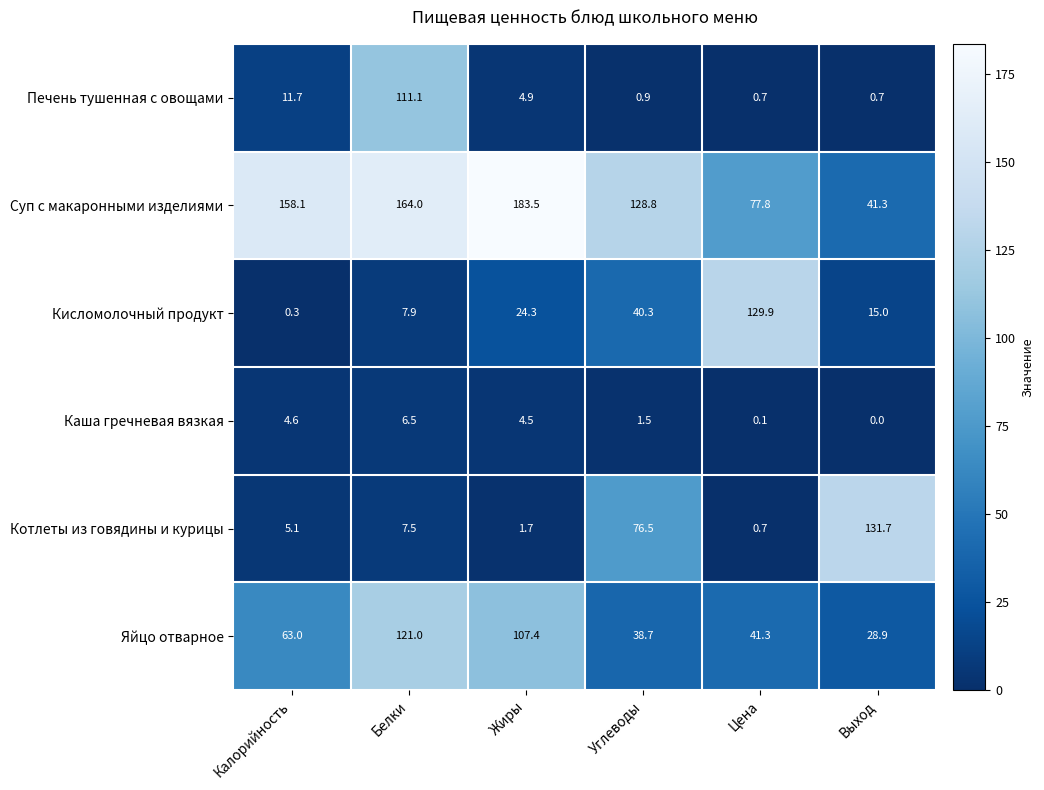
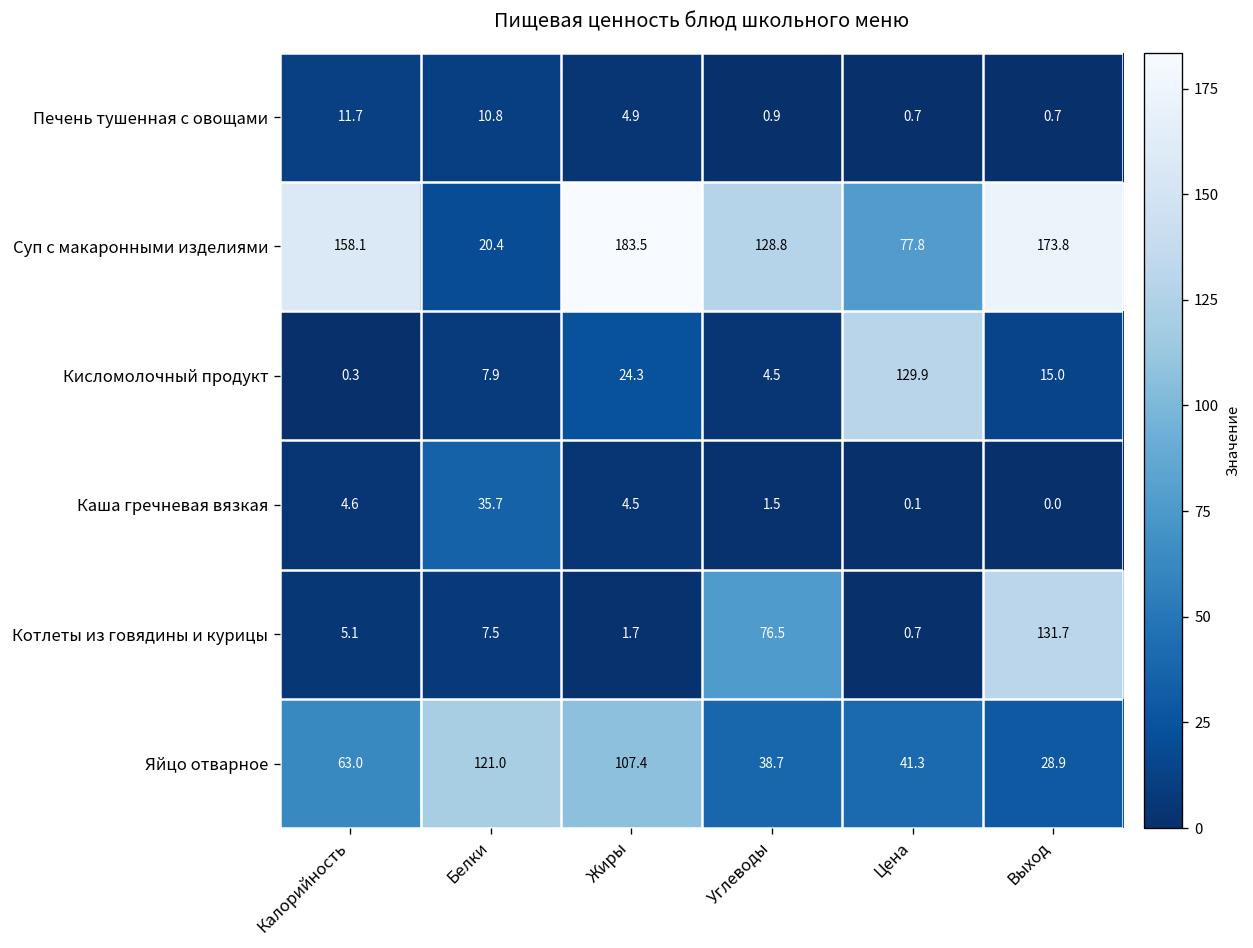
  {
    "Печень тушенная с овощами": {
      "Калорийность": 11.7,
-     "Белки": 111.1,
+     "Белки": 10.8,
      "Жиры": 4.9,
      "Углеводы": 0.9,
      "Цена": 0.7,
      "Выход": 0.7
    },
    "Суп с макаронными изделиями": {
      "Калорийность": 158.1,
-     "Белки": 164.0,
+     "Белки": 20.4,
      "Жиры": 183.5,
      "Углеводы": 128.8,
      "Цена": 77.8,
-     "Выход": 41.3
+     "Выход": 173.8
    },
    "Кисломолочный продукт": {
      "Калорийность": 0.3,
      "Белки": 7.9,
      "Жиры": 24.3,
-     "Углеводы": 40.3,
+     "Углеводы": 4.5,
      "Цена": 129.9,
      "Выход": 15.0
    },
    "Каша гречневая вязкая": {
      "Калорийность": 4.6,
-     "Белки": 6.5,
+     "Белки": 35.7,
      "Жиры": 4.5,
      "Углеводы": 1.5,
      "Цена": 0.1,
      "Выход": 0.0
    },
    "Котлеты из говядины и курицы": {
      "Калорийность": 5.1,
      "Белки": 7.5,
      "Жиры": 1.7,
      "Углеводы": 76.5,
      "Цена": 0.7,
      "Выход": 131.7
    },
    "Яйцо отварное": {
      "Калорийность": 63.0,
      "Белки": 121.0,
      "Жиры": 107.4,
      "Углеводы": 38.7,
      "Цена": 41.3,
      "Выход": 28.9
    }
  }
